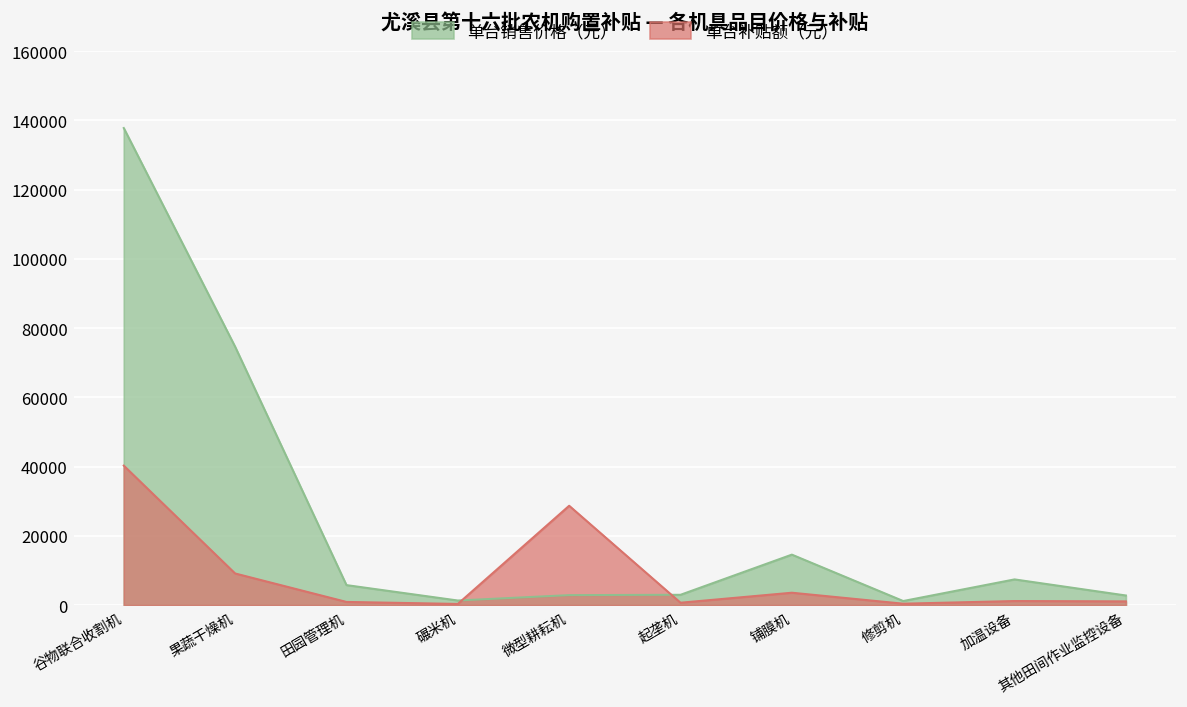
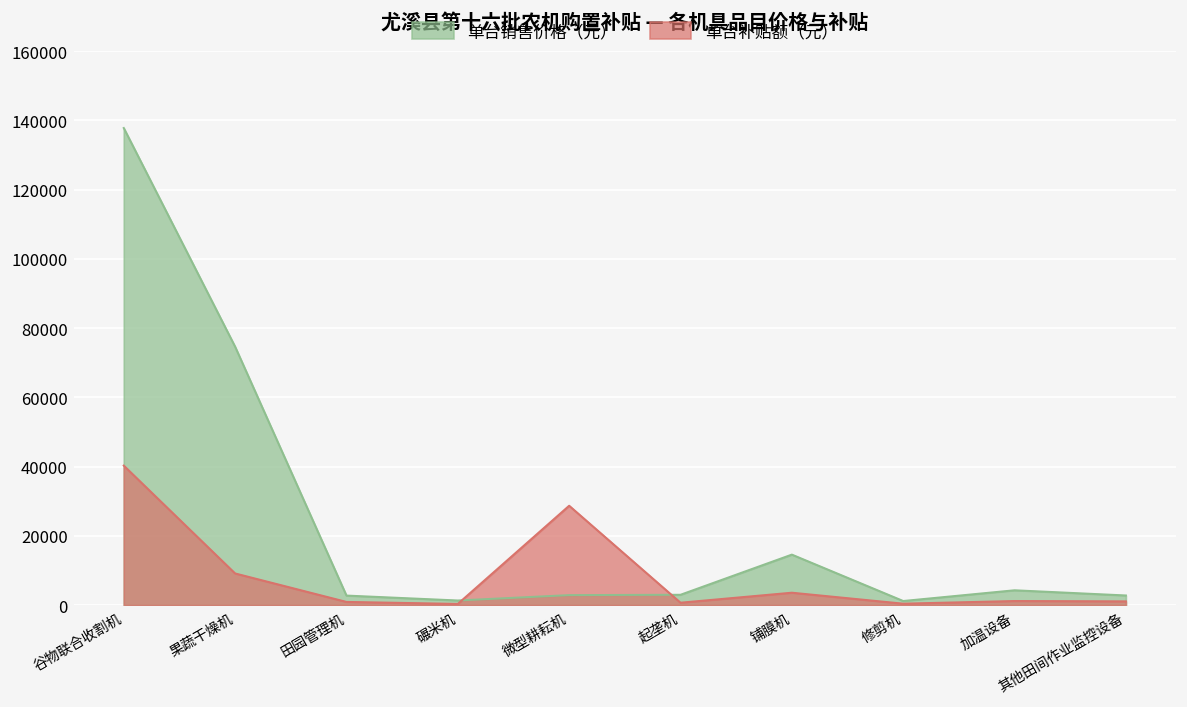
  {
    "单台销售价格（元）": {
      "谷物联合收割机": 138000,
      "果蔬干燥机": 75000,
-     "田园管理机": 6000,
+     "田园管理机": 3000,
      "碾米机": 1000,
      "微型耕耘机": 3000,
      "起垄机": 3000,
      "铺膜机": 15000,
-     "加温设备": 7000,
+     "加温设备": 4000,
      "其他田间作业监控设备": 3000
    },
    "单台补贴额（元）": {
      "谷物联合收割机": 40000,
      "果蔬干燥机": 9000,
      "田园管理机": 1000,
      "碾米机": 0,
      "微型耕耘机": 29000,
      "起垄机": 1000,
      "铺膜机": 4000,
      "加温设备": 1000,
      "其他田间作业监控设备": 1000
    }
  }
